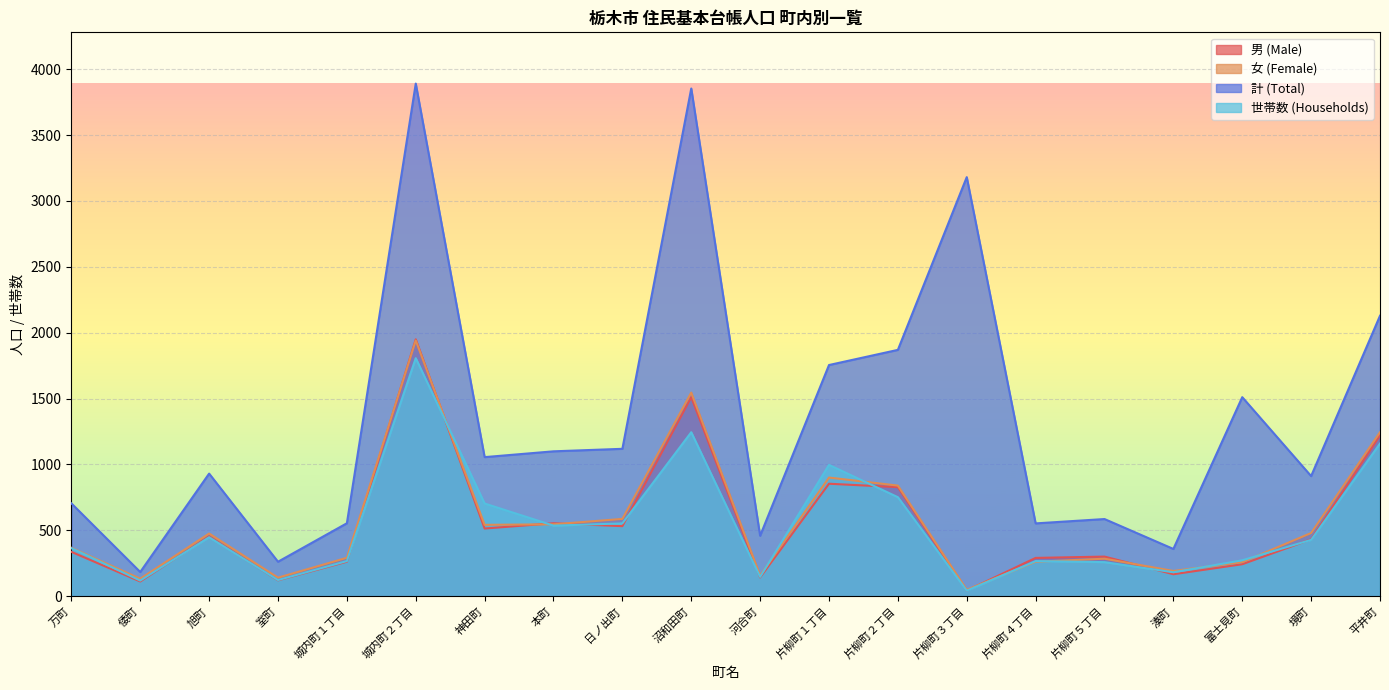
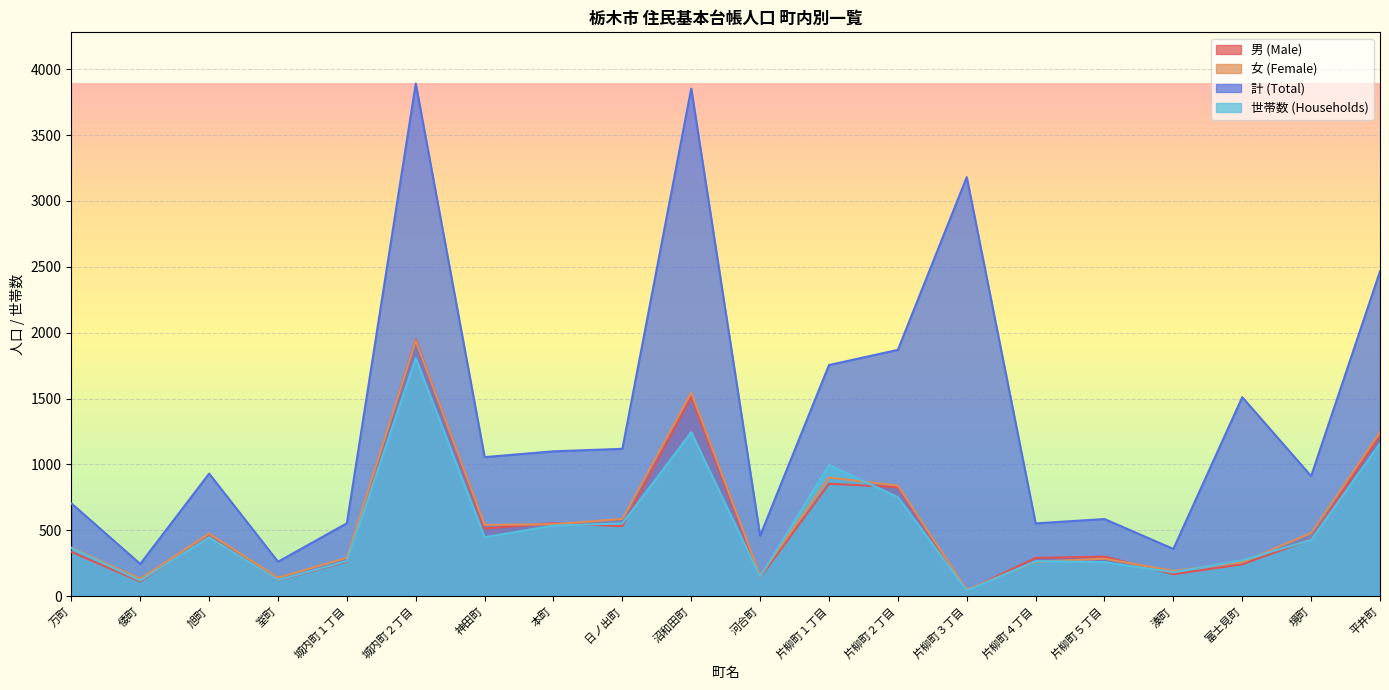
  {
    "計 (Total)": {
      "万町": 710,
-     "倭町": 180,
+     "倭町": 250,
      "旭町": 930,
      "室町": 260,
      "城内町１丁目": 550,
      "城内町２丁目": 3890,
      "神田町": 1060,
      "本町": 1100,
      "日ノ出町": 1120,
      "沼和田町": 3850,
      "河合町": 460,
      "片柳町１丁目": 1760,
      "片柳町２丁目": 1870,
      "片柳町３丁目": 3180,
      "片柳町４丁目": 550,
      "片柳町５丁目": 590,
      "湊町": 360,
      "富士見町": 1510,
      "境町": 910,
-     "平井町": 2130
+     "平井町": 2470
    },
    "世帯数 (Households)": {
      "城内町２丁目": 1810,
-     "神田町": 700,
+     "神田町": 450,
      "日ノ出町": 550,
      "沼和田町": 1250,
      "片柳町１丁目": 1000,
      "片柳町２丁目": 750,
      "片柳町５丁目": 260,
      "平井町": 1160
    }
  }
